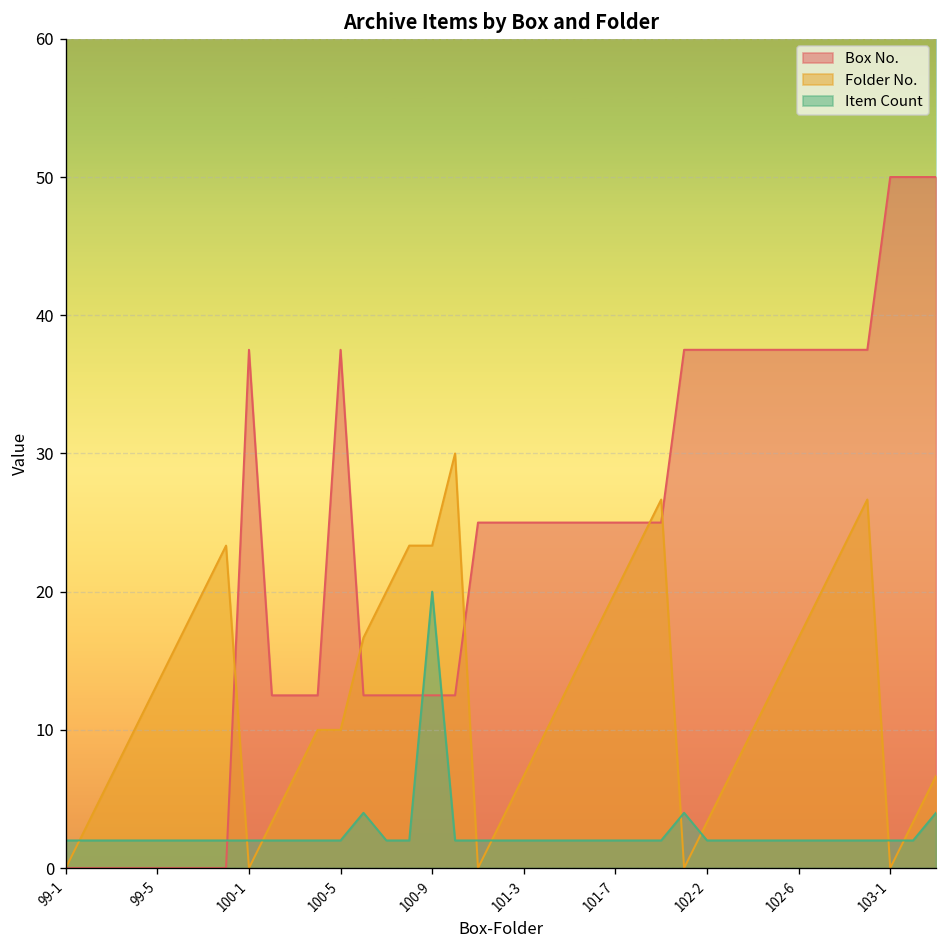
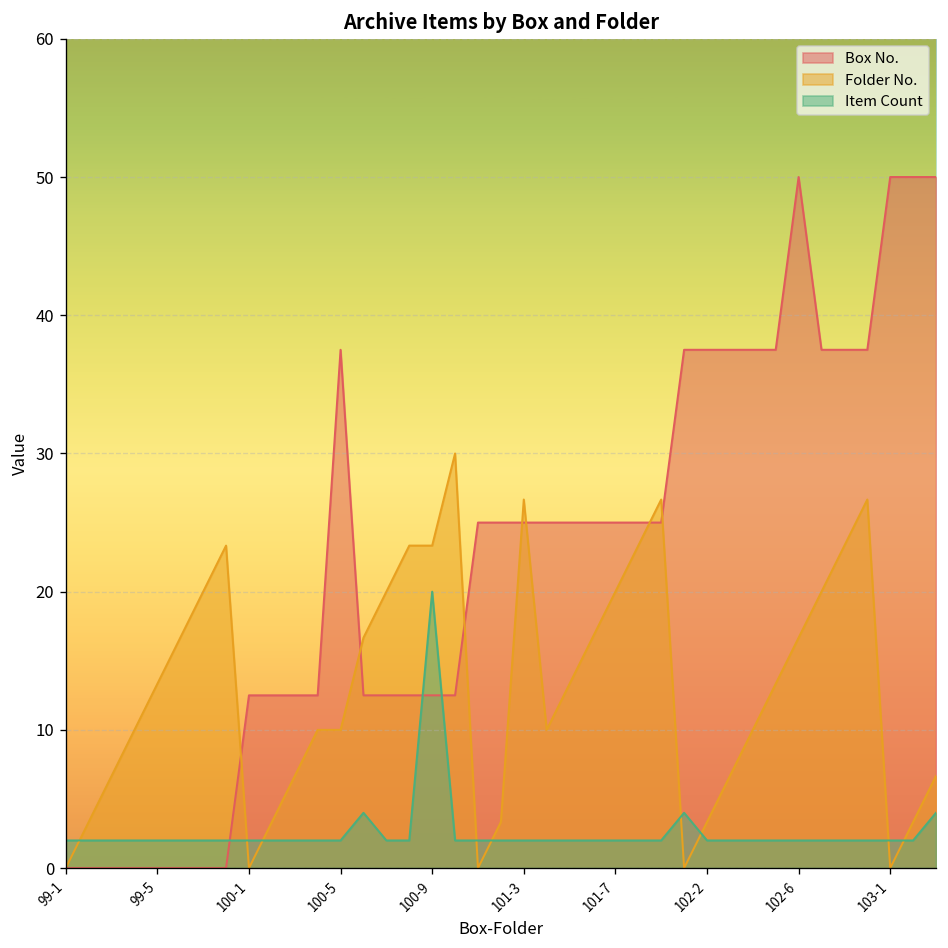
  {
    "Box No.": {
      "99-5": 0.0,
-     "100-1": 37.5,
+     "100-1": 12.5,
      "100-5": 37.5,
      "100-9": 12.5,
      "101-3": 25.0,
      "101-7": 25.0,
      "102-2": 37.5,
-     "102-6": 37.5,
+     "102-6": 50.0,
      "103-1": 50.0
    },
    "Folder No.": {
      "99-5": 13.3,
      "100-1": 0.0,
      "100-5": 10.0,
      "100-9": 23.3,
-     "101-3": 6.7,
+     "101-3": 26.7,
      "101-7": 20.0,
      "102-2": 3.3,
      "102-6": 16.7,
      "103-1": 0.0
    },
    "Item Count": {
      "99-1": 2.0,
      "99-5": 2.0,
      "100-1": 2.0,
      "100-5": 2.0,
      "100-9": 20.0,
      "101-3": 2.0,
      "101-7": 2.0,
      "102-2": 2.0,
      "102-6": 2.0,
      "103-1": 2.0
    }
  }
